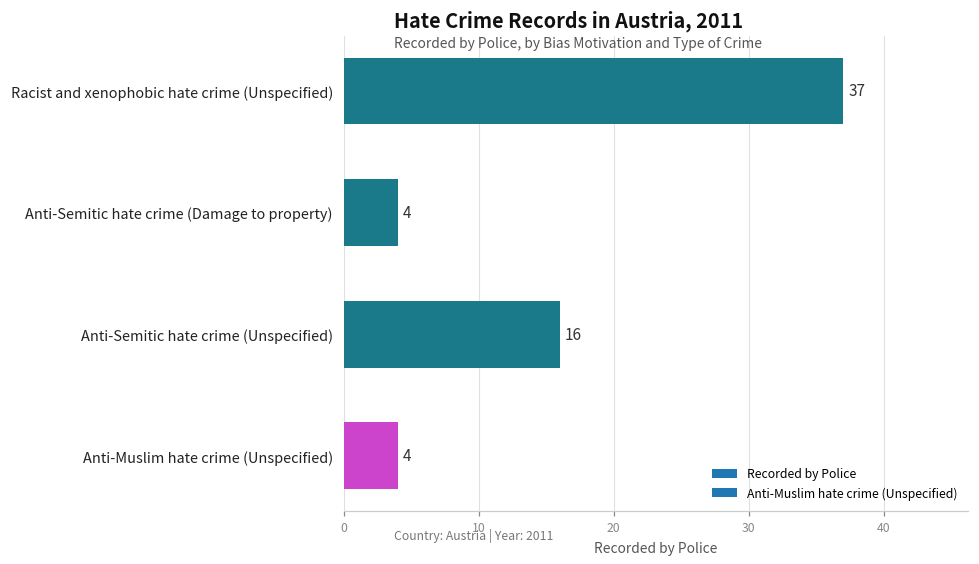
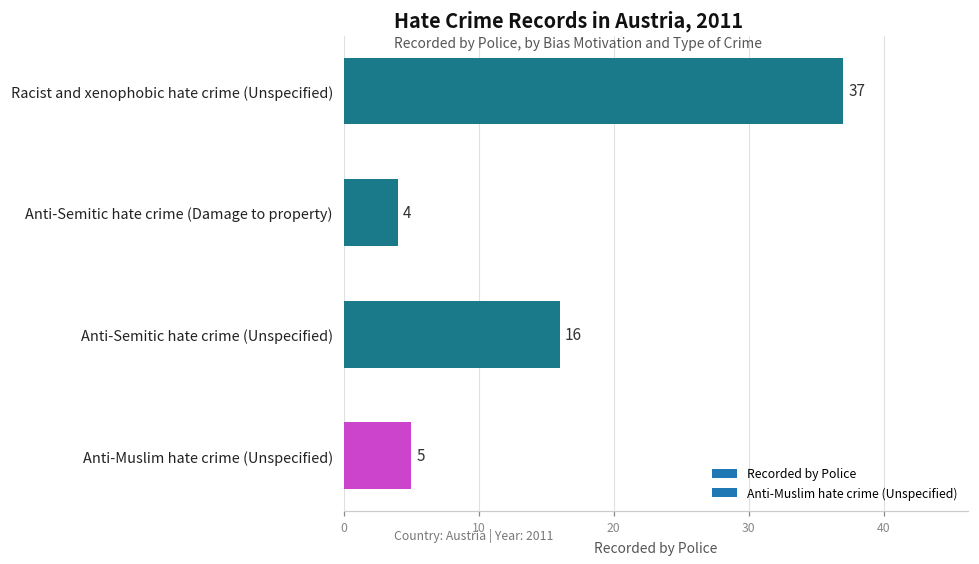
  {
    "Racist and xenophobic hate crime (Unspecified)": 37,
    "Anti-Semitic hate crime (Damage to property)": 4,
    "Anti-Semitic hate crime (Unspecified)": 16,
-   "Anti-Muslim hate crime (Unspecified)": 4
+   "Anti-Muslim hate crime (Unspecified)": 5
  }
